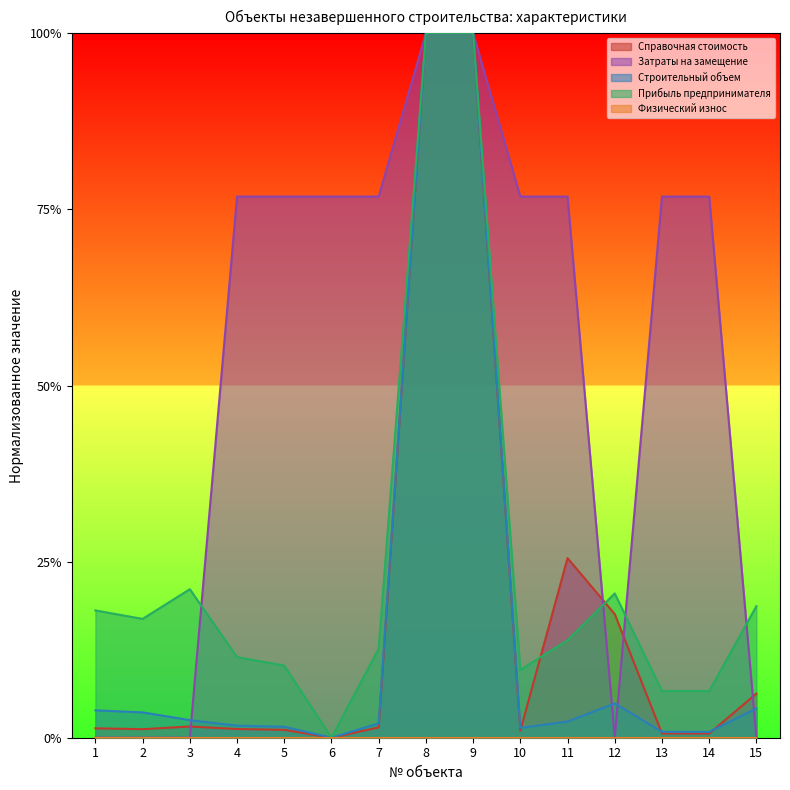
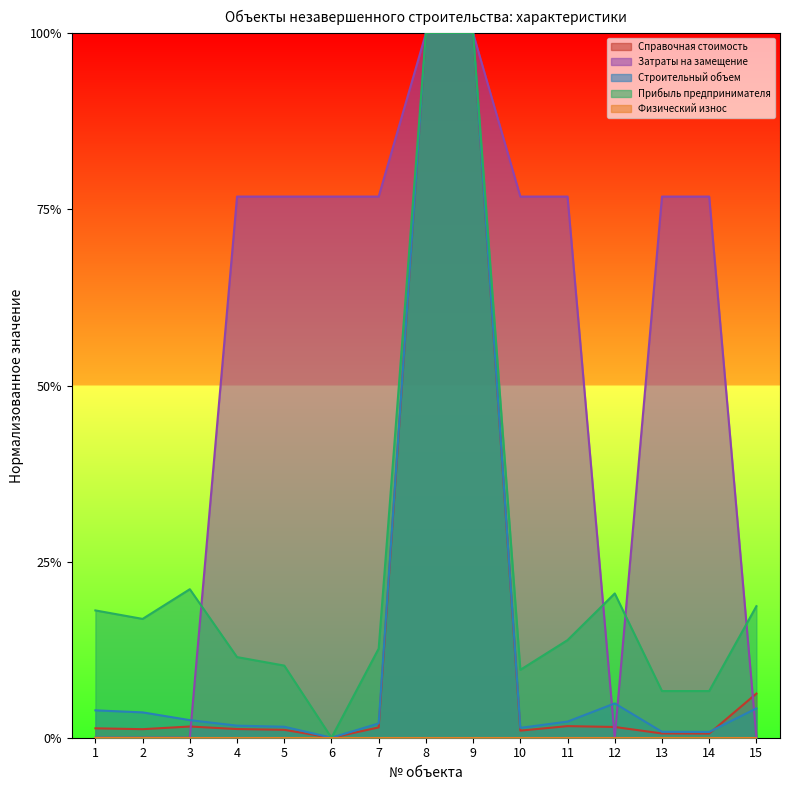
  {
    "Справочная стоимость": {
      "1": "1%",
      "2": "1%",
      "3": "2%",
      "4": "1%",
      "5": "1%",
      "7": "1%",
      "10": "1%",
-     "11": "25%",
-     "12": "18%",
+     "11": "2%",
+     "12": "2%",
      "15": "6%"
    },
    "Затраты на замещение": {
      "4": "77%",
      "5": "77%",
      "6": "77%",
      "7": "77%",
      "10": "77%",
      "11": "77%",
      "13": "77%",
      "14": "77%"
    },
    "Строительный объем": {
      "1": "4%",
      "2": "4%",
      "3": "2%",
      "4": "2%",
      "5": "2%",
      "7": "2%",
      "10": "1%",
      "11": "2%",
      "12": "5%",
      "15": "4%"
    },
    "Прибыль предпринимателя": {
      "1": "18%",
      "2": "17%",
      "3": "21%",
      "4": "11%",
      "5": "10%",
      "7": "13%",
      "10": "10%",
      "11": "14%",
      "12": "20%",
      "13": "7%",
      "14": "7%",
      "15": "19%"
    },
    "Физический износ": {
      "4": "0%",
      "5": "0%",
      "7": "0%",
      "8": "0%",
      "9": "0%",
      "10": "0%",
      "11": "0%",
      "13": "0%",
      "14": "0%"
    }
  }
